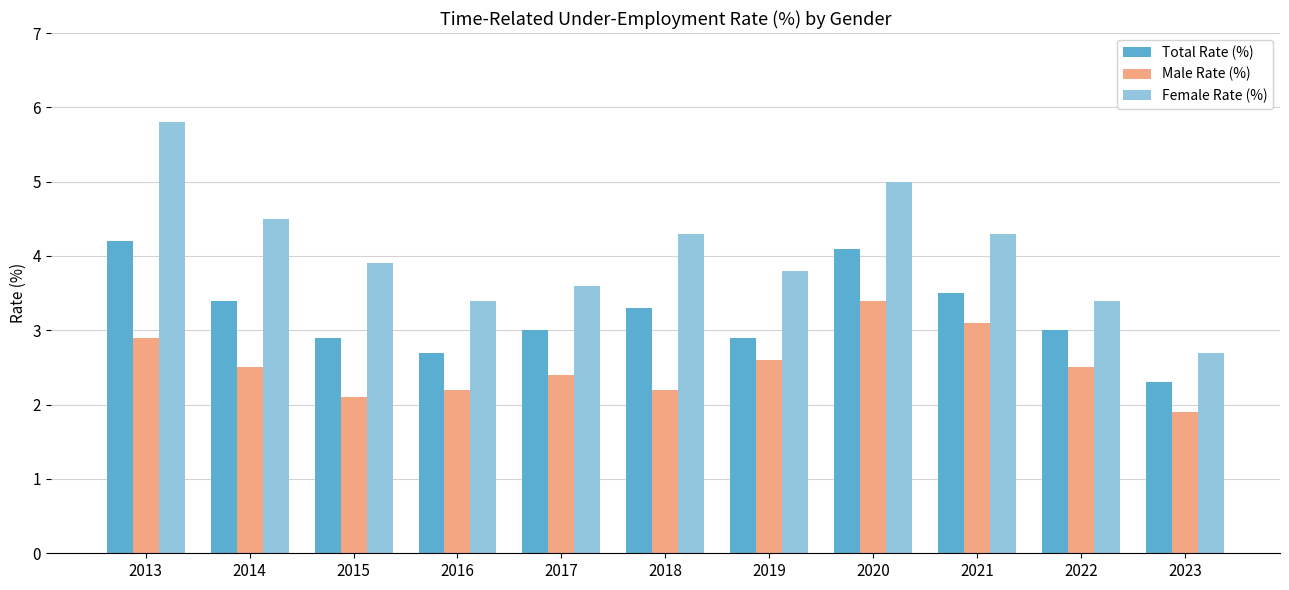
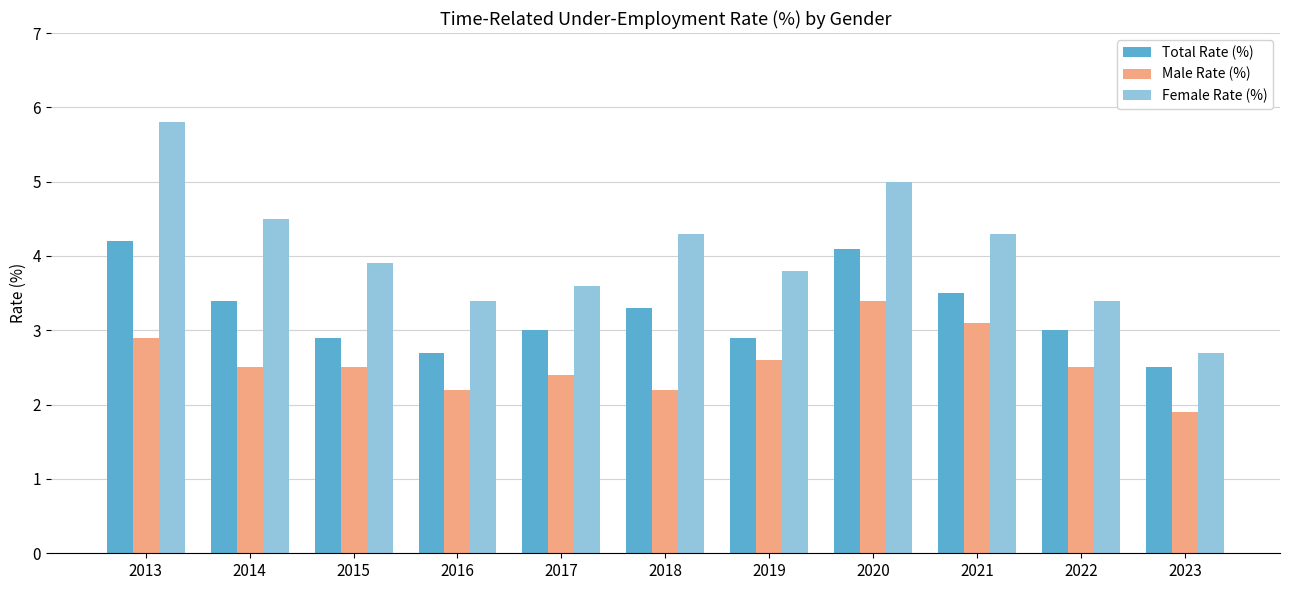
  {
    "Total Rate (%)": {
      "2013": 4.2,
      "2014": 3.4,
      "2015": 2.9,
      "2016": 2.7,
      "2017": 3.0,
      "2018": 3.3,
      "2019": 2.9,
      "2020": 4.1,
      "2021": 3.5,
      "2022": 3.0,
-     "2023": 2.3
+     "2023": 2.5
    },
    "Male Rate (%)": {
      "2013": 2.9,
      "2014": 2.5,
-     "2015": 2.1,
+     "2015": 2.5,
      "2016": 2.2,
      "2017": 2.4,
      "2018": 2.2,
      "2019": 2.6,
      "2020": 3.4,
      "2021": 3.1,
      "2022": 2.5,
      "2023": 1.9
    },
    "Female Rate (%)": {
      "2013": 5.8,
      "2014": 4.5,
      "2015": 3.9,
      "2016": 3.4,
      "2017": 3.6,
      "2018": 4.3,
      "2019": 3.8,
      "2020": 5.0,
      "2021": 4.3,
      "2022": 3.4,
      "2023": 2.7
    }
  }
